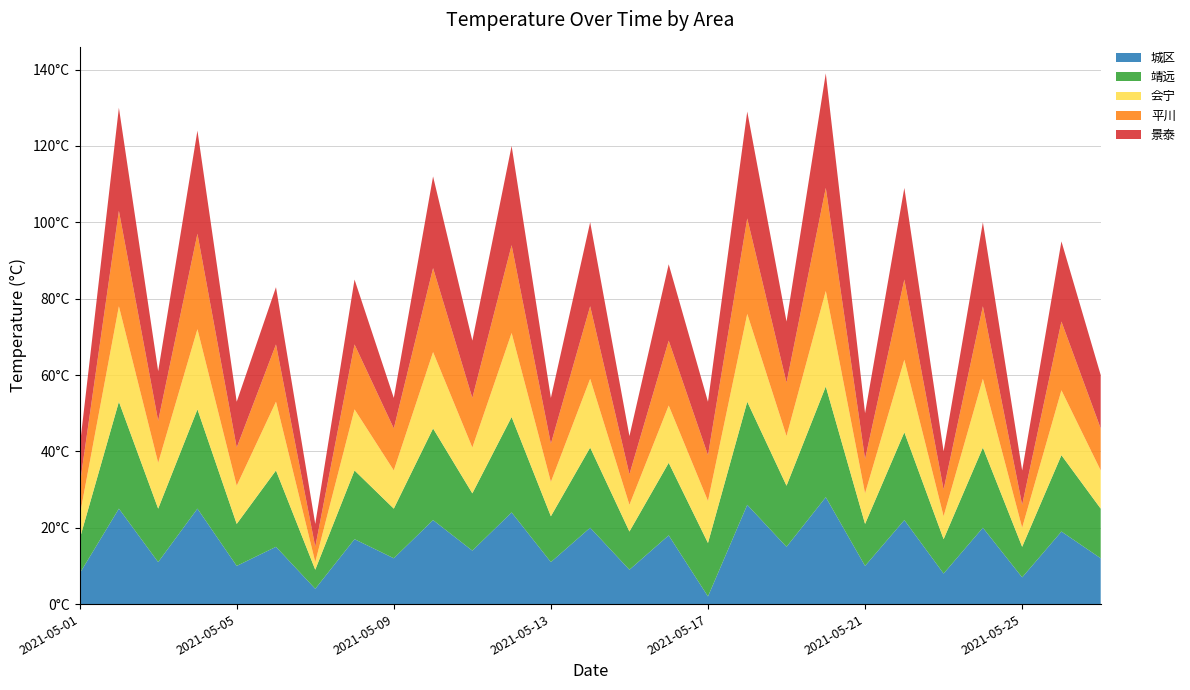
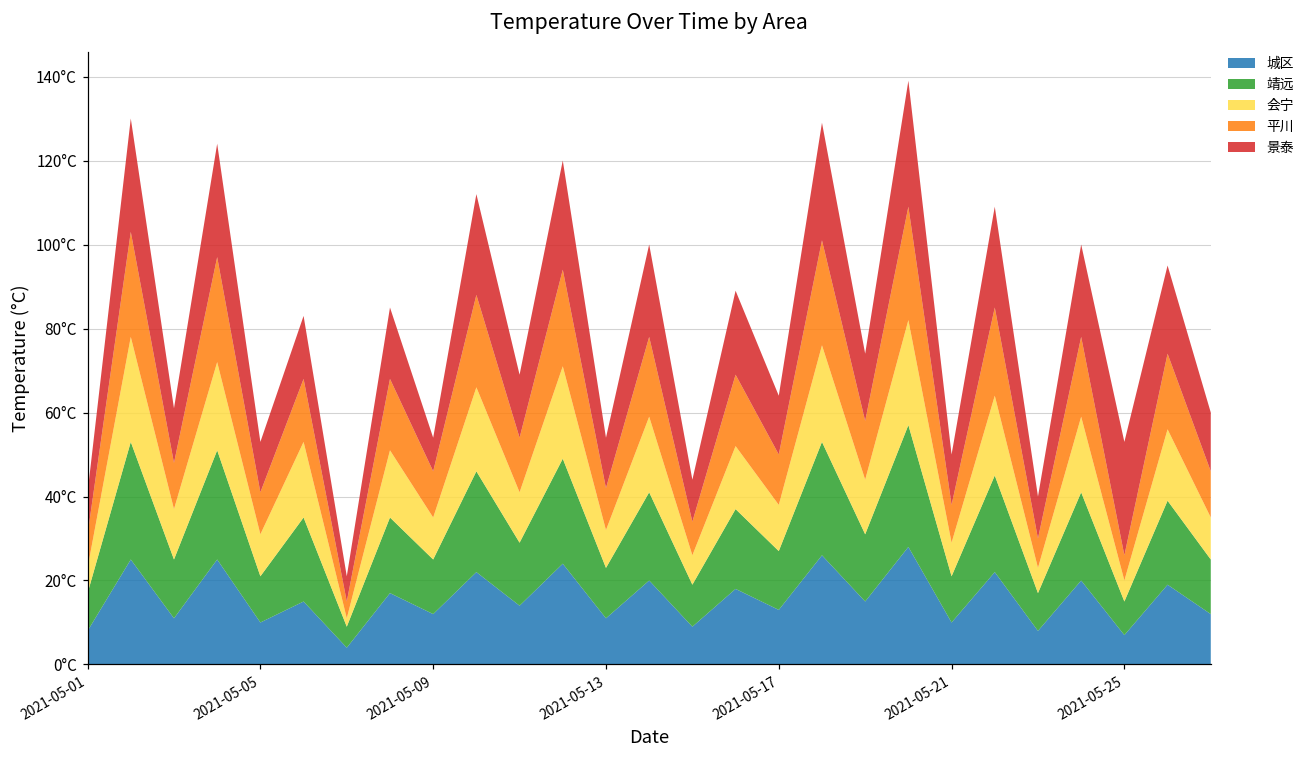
  {
    "城区": {
      "2021-05-01": "8°C",
      "2021-05-05": "10°C",
      "2021-05-09": "12°C",
      "2021-05-13": "11°C",
-     "2021-05-17": "2°C",
+     "2021-05-17": "13°C",
      "2021-05-21": "10°C",
      "2021-05-25": "7°C"
    },
    "靖远": {
      "2021-05-01": "9°C",
      "2021-05-05": "11°C",
      "2021-05-09": "13°C",
      "2021-05-13": "12°C",
      "2021-05-17": "14°C",
      "2021-05-21": "11°C",
      "2021-05-25": "8°C"
    },
    "会宁": {
      "2021-05-01": "6°C",
      "2021-05-05": "10°C",
      "2021-05-09": "10°C",
      "2021-05-13": "9°C",
      "2021-05-17": "11°C",
      "2021-05-21": "8°C",
      "2021-05-25": "5°C"
    },
    "平川": {
      "2021-05-01": "8°C",
      "2021-05-05": "10°C",
      "2021-05-09": "11°C",
      "2021-05-13": "10°C",
      "2021-05-17": "12°C",
      "2021-05-21": "9°C",
      "2021-05-25": "6°C"
    },
    "景泰": {
      "2021-05-01": "10°C",
      "2021-05-05": "12°C",
      "2021-05-09": "8°C",
      "2021-05-13": "12°C",
      "2021-05-17": "14°C",
      "2021-05-21": "12°C",
-     "2021-05-25": "9°C"
+     "2021-05-25": "27°C"
    }
  }
